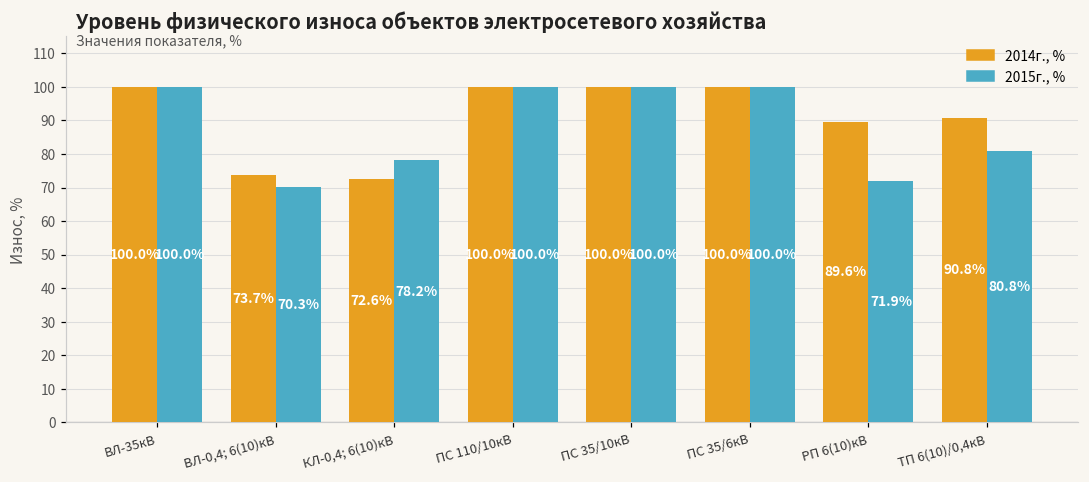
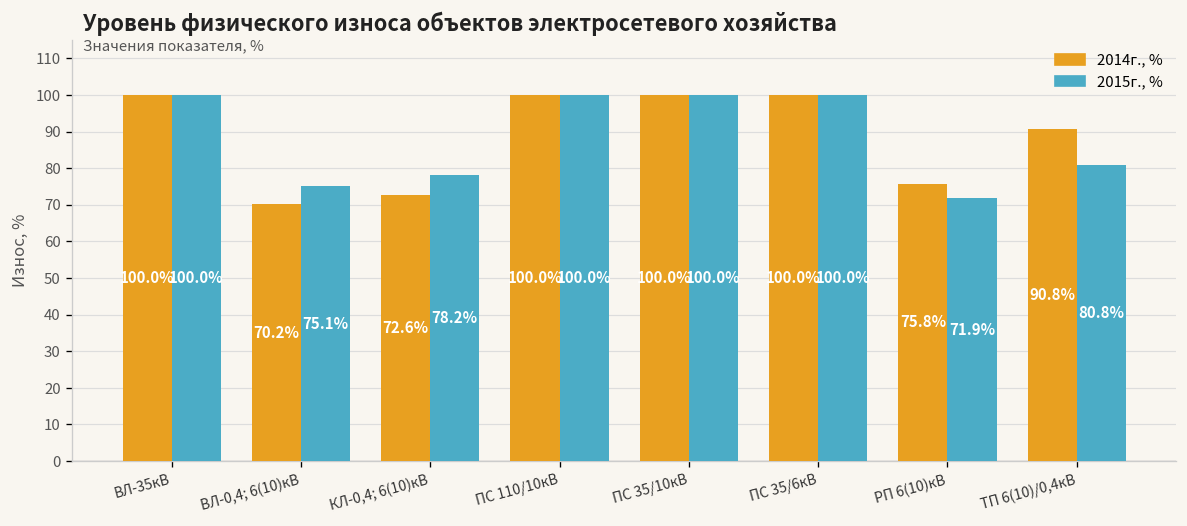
  {
    "2014г., %": {
      "ВЛ-35кВ": "100.0%",
-     "ВЛ-0,4; 6(10)кВ": "73.7%",
+     "ВЛ-0,4; 6(10)кВ": "70.2%",
      "КЛ-0,4; 6(10)кВ": "72.6%",
      "ПС 110/10кВ": "100.0%",
      "ПС 35/10кВ": "100.0%",
      "ПС 35/6кВ": "100.0%",
-     "РП 6(10)кВ": "89.6%",
+     "РП 6(10)кВ": "75.8%",
      "ТП 6(10)/0,4кВ": "90.8%"
    },
    "2015г., %": {
      "ВЛ-35кВ": "100.0%",
-     "ВЛ-0,4; 6(10)кВ": "70.3%",
+     "ВЛ-0,4; 6(10)кВ": "75.1%",
      "КЛ-0,4; 6(10)кВ": "78.2%",
      "ПС 110/10кВ": "100.0%",
      "ПС 35/10кВ": "100.0%",
      "ПС 35/6кВ": "100.0%",
      "РП 6(10)кВ": "71.9%",
      "ТП 6(10)/0,4кВ": "80.8%"
    }
  }
